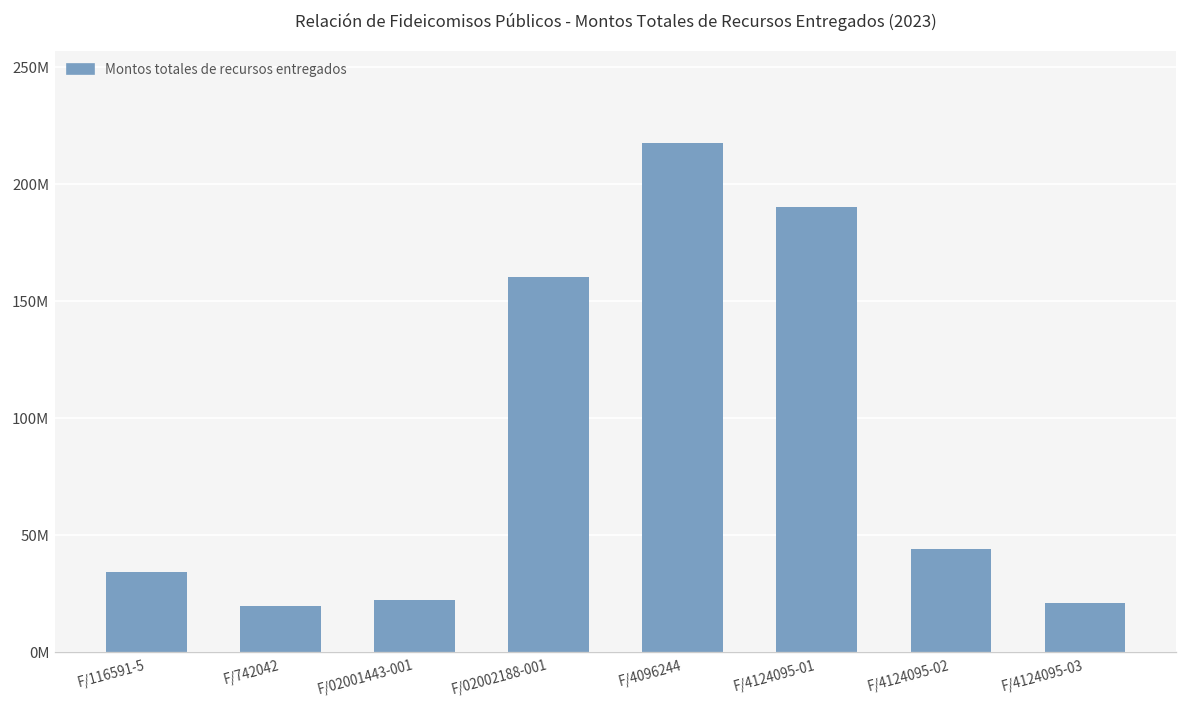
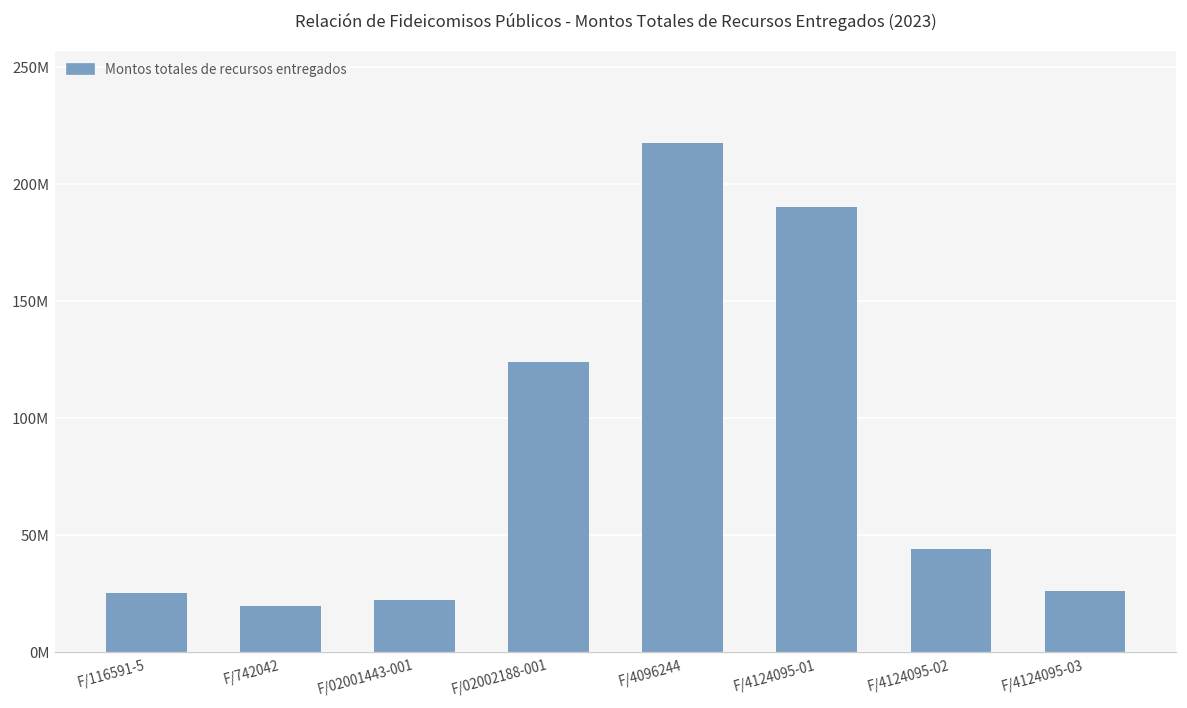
  {
-   "F/116591-5": 34000000,
+   "F/116591-5": 25000000,
    "F/742042": 20000000,
    "F/02001443-001": 22000000,
-   "F/02002188-001": 161000000,
+   "F/02002188-001": 124000000,
    "F/4096244": 218000000,
    "F/4124095-01": 190000000,
    "F/4124095-02": 44000000,
-   "F/4124095-03": 21000000
+   "F/4124095-03": 26000000
  }
